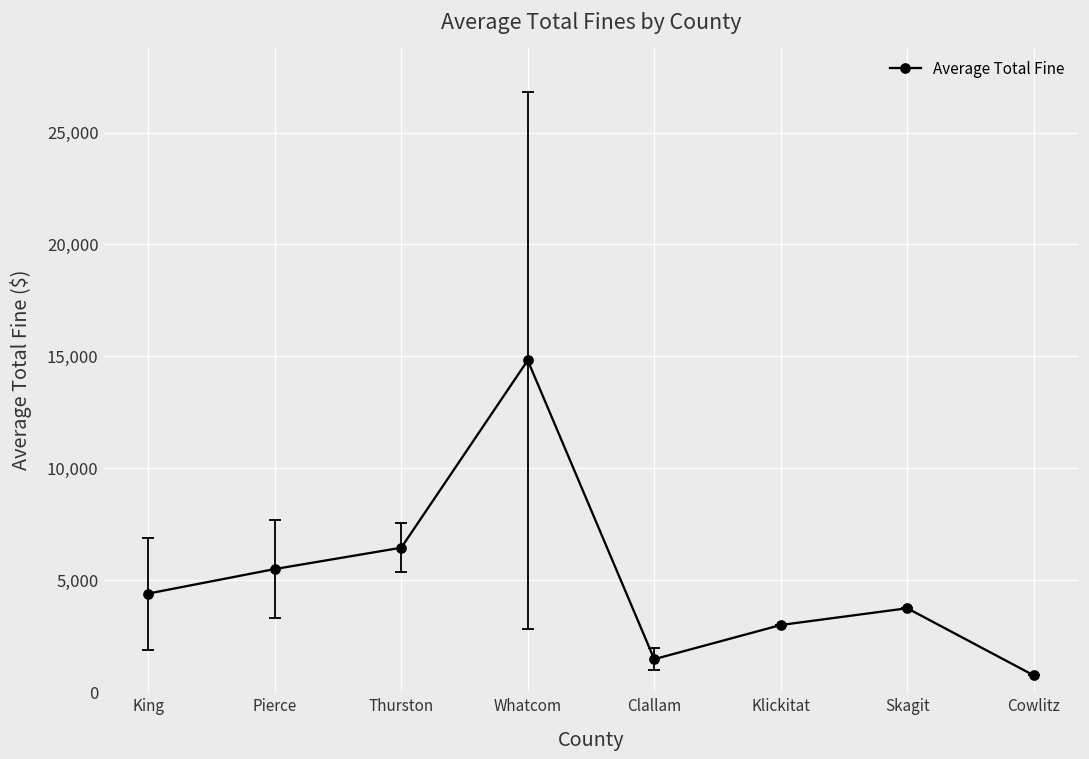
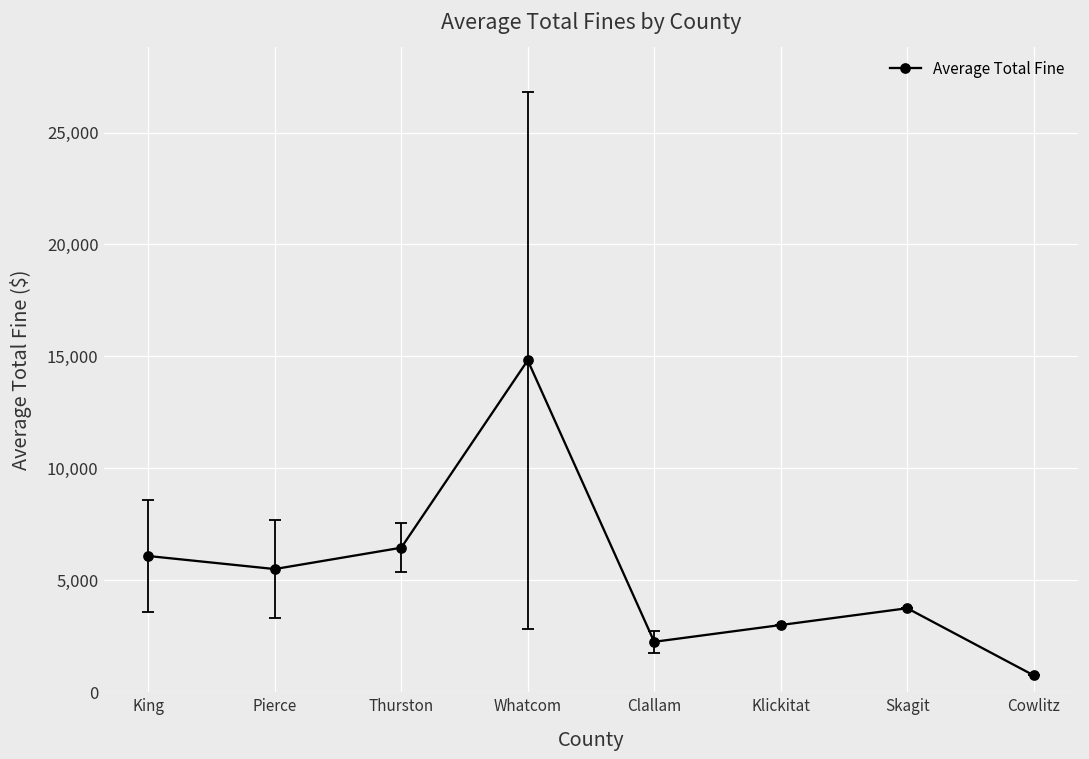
  {
    "Average Total Fine": {
-     "King": "4,400",
+     "King": "6,100",
      "Pierce": "5,500",
      "Thurston": "6,500",
      "Whatcom": "14,800",
-     "Clallam": "1,500"
+     "Clallam": "2,300"
    }
  }
